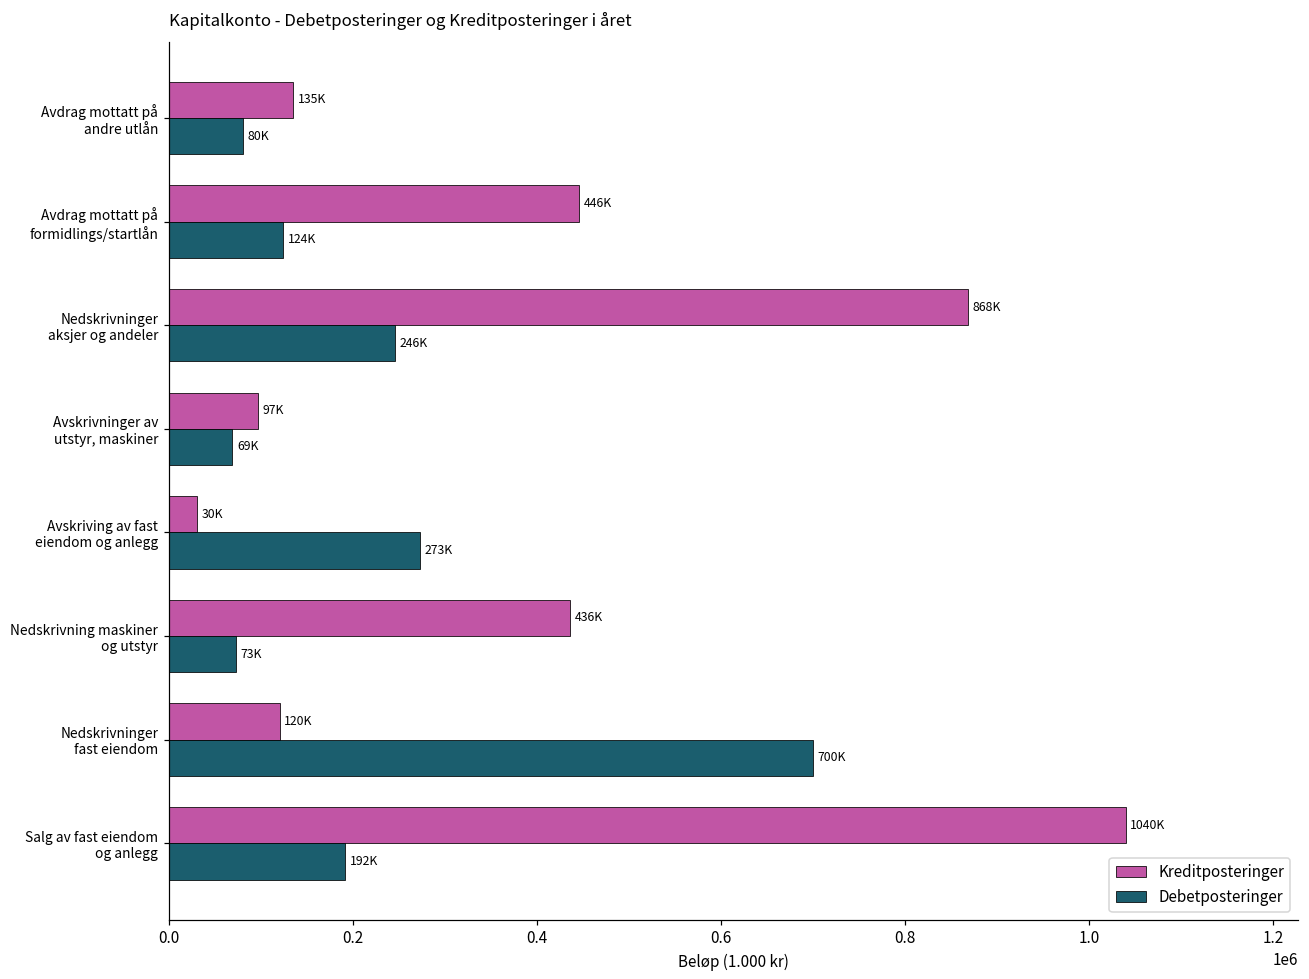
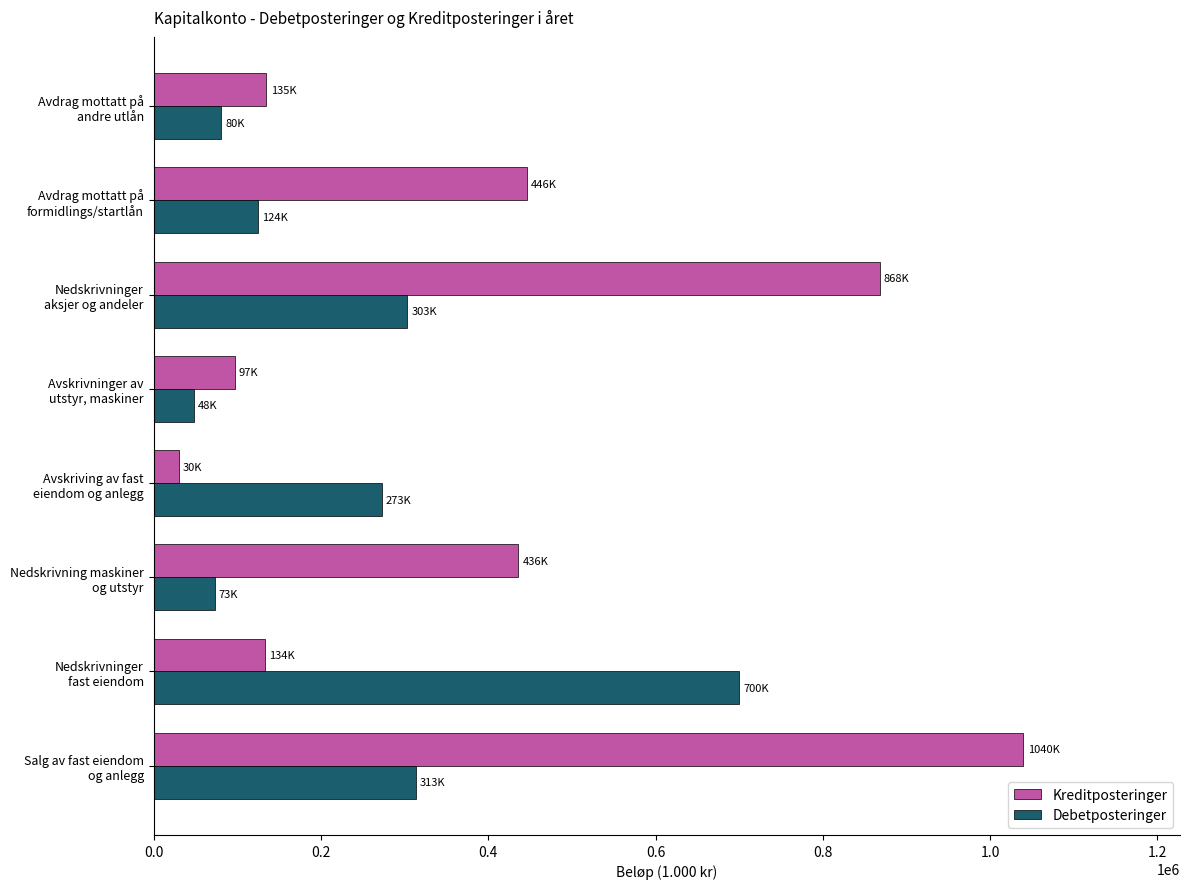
  {
    "Kreditposteringer": {
      "Avdrag mottatt på andre utlån": "135K",
      "Avdrag mottatt på formidlings/startlån": "446K",
      "Nedskrivninger aksjer og andeler": "868K",
      "Avskrivninger av utstyr, maskiner": "97K",
      "Avskriving av fast eiendom og anlegg": "30K",
      "Nedskrivning maskiner og utstyr": "436K",
-     "Nedskrivninger fast eiendom": "120K",
+     "Nedskrivninger fast eiendom": "134K",
      "Salg av fast eiendom og anlegg": "1040K"
    },
    "Debetposteringer": {
      "Avdrag mottatt på andre utlån": "80K",
      "Avdrag mottatt på formidlings/startlån": "124K",
-     "Nedskrivninger aksjer og andeler": "246K",
-     "Avskrivninger av utstyr, maskiner": "69K",
+     "Nedskrivninger aksjer og andeler": "303K",
+     "Avskrivninger av utstyr, maskiner": "48K",
      "Avskriving av fast eiendom og anlegg": "273K",
      "Nedskrivning maskiner og utstyr": "73K",
      "Nedskrivninger fast eiendom": "700K",
-     "Salg av fast eiendom og anlegg": "192K"
+     "Salg av fast eiendom og anlegg": "313K"
    }
  }
